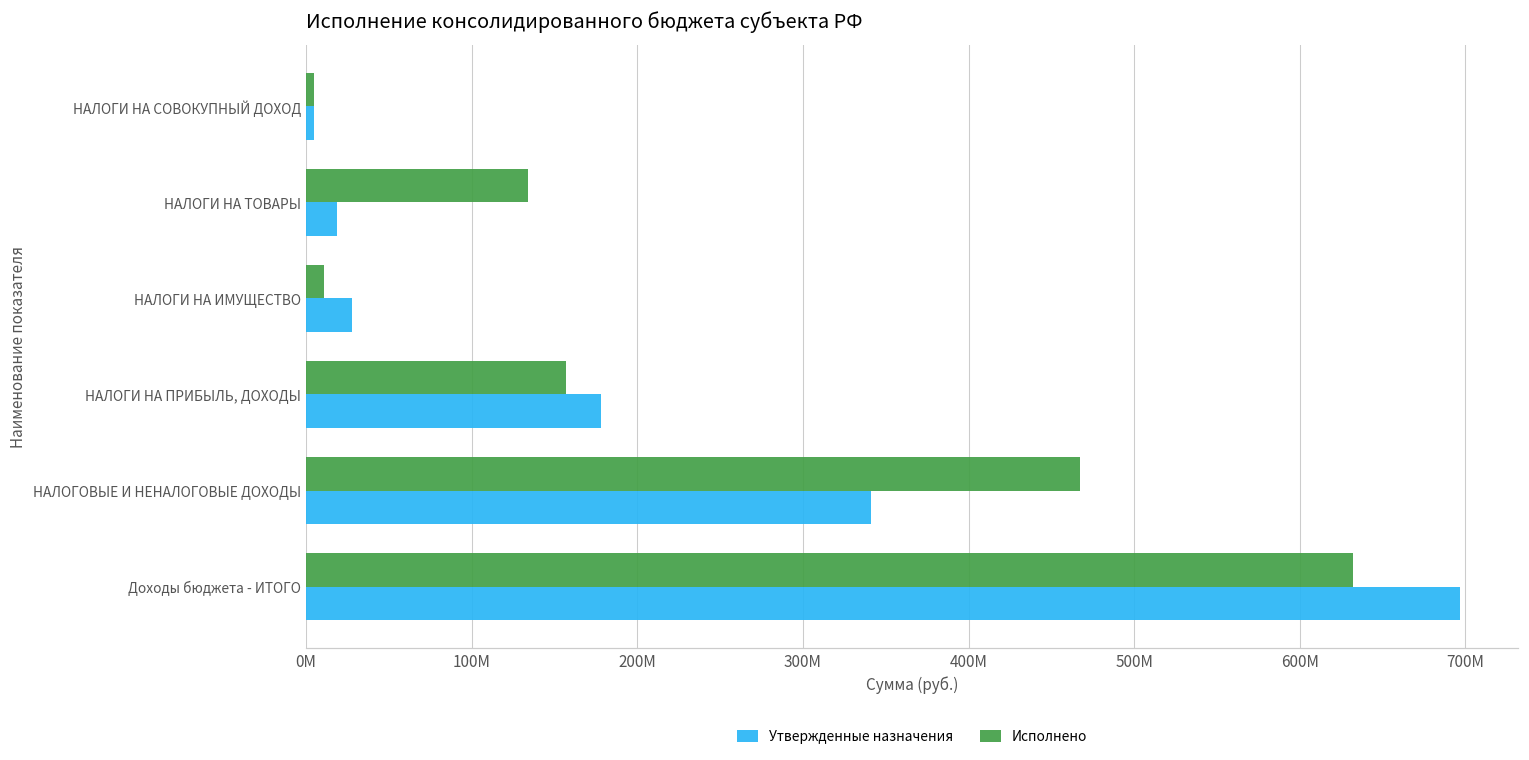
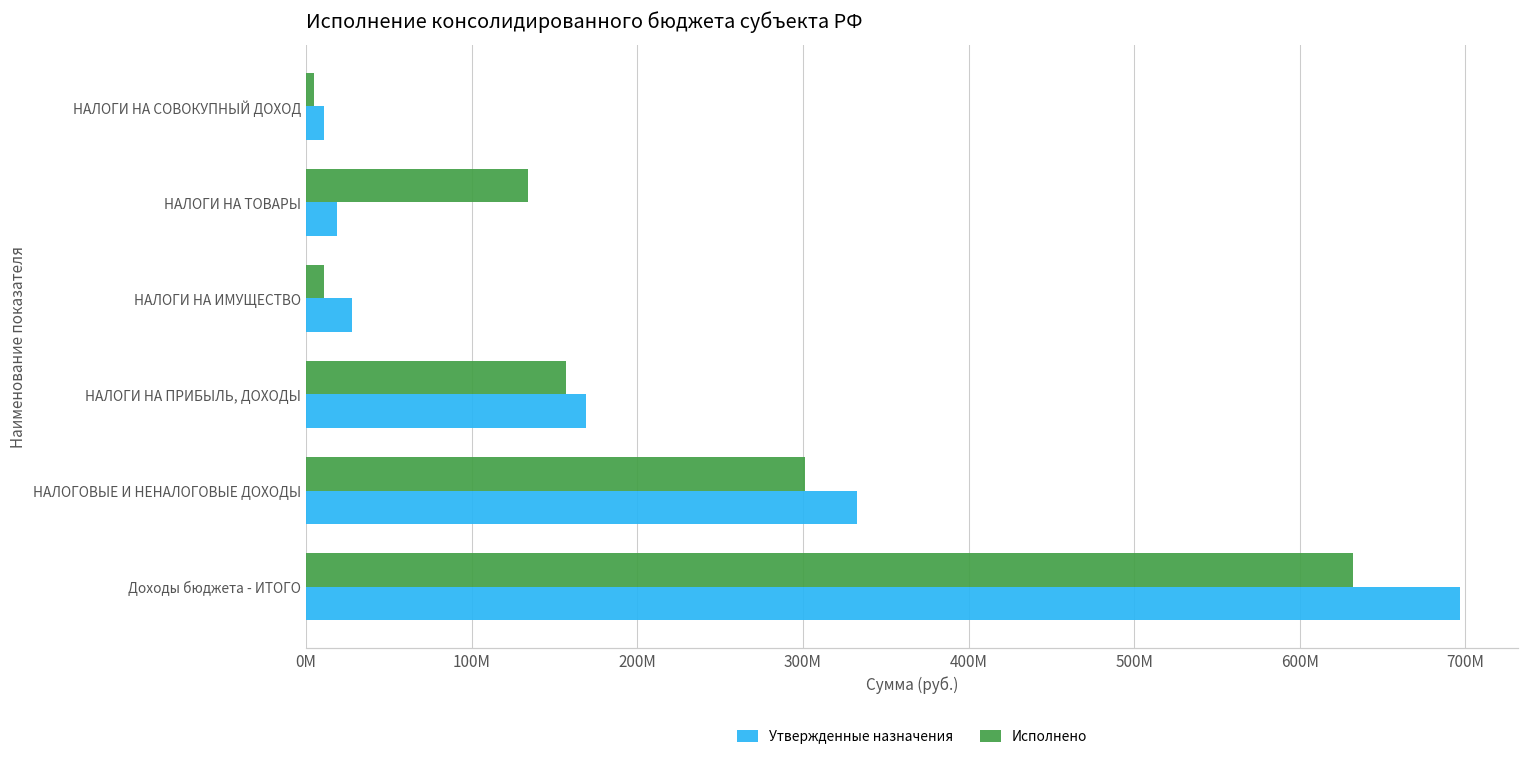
  {
    "Утвержденные назначения": {
-     "НАЛОГИ НА СОВОКУПНЫЙ ДОХОД": 5000000,
+     "НАЛОГИ НА СОВОКУПНЫЙ ДОХОД": 11000000,
      "НАЛОГИ НА ТОВАРЫ": 19000000,
      "НАЛОГИ НА ИМУЩЕСТВО": 28000000,
-     "НАЛОГИ НА ПРИБЫЛЬ, ДОХОДЫ": 178000000,
-     "НАЛОГОВЫЕ И НЕНАЛОГОВЫЕ ДОХОДЫ": 341000000,
+     "НАЛОГИ НА ПРИБЫЛЬ, ДОХОДЫ": 169000000,
+     "НАЛОГОВЫЕ И НЕНАЛОГОВЫЕ ДОХОДЫ": 333000000,
      "Доходы бюджета - ИТОГО": 697000000
    },
    "Исполнено": {
      "НАЛОГИ НА СОВОКУПНЫЙ ДОХОД": 5000000,
      "НАЛОГИ НА ТОВАРЫ": 134000000,
      "НАЛОГИ НА ИМУЩЕСТВО": 11000000,
      "НАЛОГИ НА ПРИБЫЛЬ, ДОХОДЫ": 157000000,
-     "НАЛОГОВЫЕ И НЕНАЛОГОВЫЕ ДОХОДЫ": 468000000,
+     "НАЛОГОВЫЕ И НЕНАЛОГОВЫЕ ДОХОДЫ": 301000000,
      "Доходы бюджета - ИТОГО": 632000000
    }
  }
